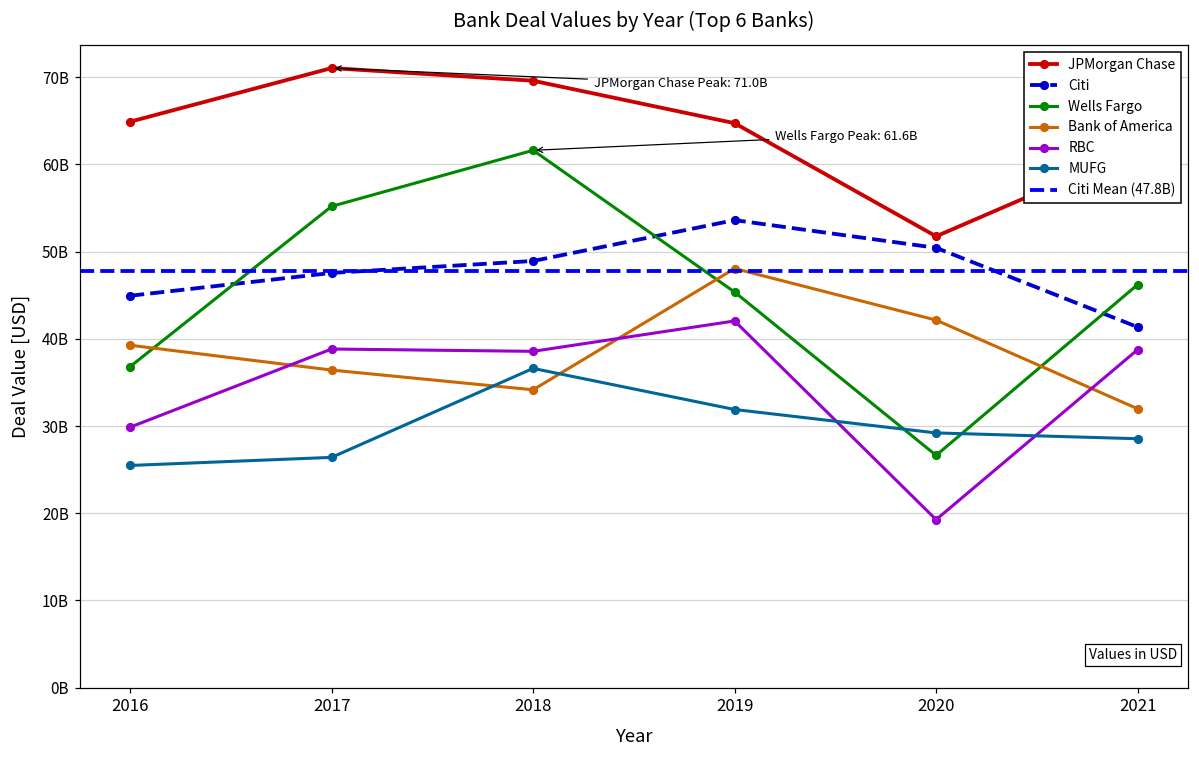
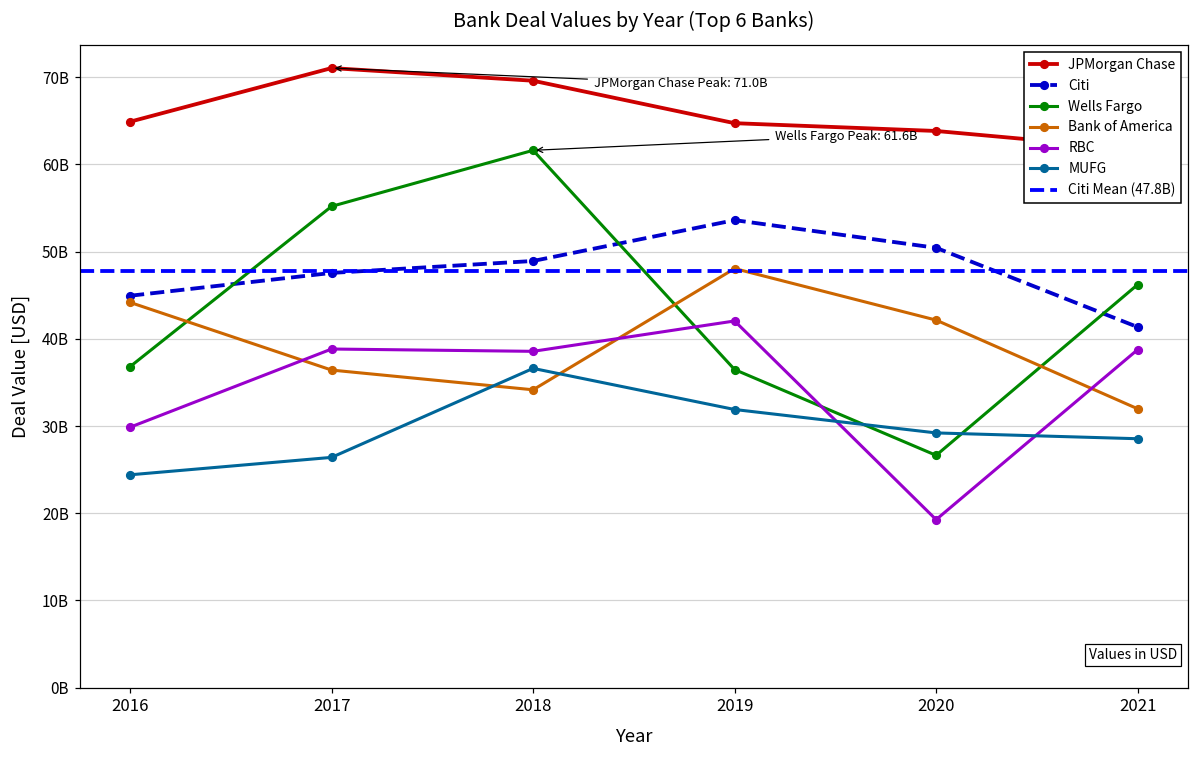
  {
    "JPMorgan Chase": {
      "2016": 65000000000,
      "2017": 71000000000,
      "2019": 65000000000,
-     "2020": 52000000000
+     "2020": 64000000000
    },
    "Citi": {
      "2016": 45000000000,
      "2017": 48000000000,
      "2018": 49000000000,
      "2019": 54000000000,
      "2020": 50000000000,
      "2021": 41000000000
    },
    "Wells Fargo": {
      "2016": 37000000000,
      "2017": 55000000000,
-     "2019": 45000000000,
+     "2019": 36000000000,
      "2020": 27000000000,
      "2021": 46000000000
    },
    "Bank of America": {
-     "2016": 39000000000,
+     "2016": 44000000000,
      "2017": 36000000000,
      "2018": 34000000000,
      "2019": 48000000000,
      "2020": 42000000000,
      "2021": 32000000000
    },
    "RBC": {
      "2016": 30000000000,
      "2017": 39000000000,
      "2018": 39000000000,
      "2019": 42000000000,
      "2020": 19000000000,
      "2021": 39000000000
    },
    "MUFG": {
-     "2016": 25000000000,
+     "2016": 24000000000,
      "2017": 26000000000,
      "2018": 37000000000,
      "2019": 32000000000,
      "2020": 29000000000,
      "2021": 29000000000
    }
  }
